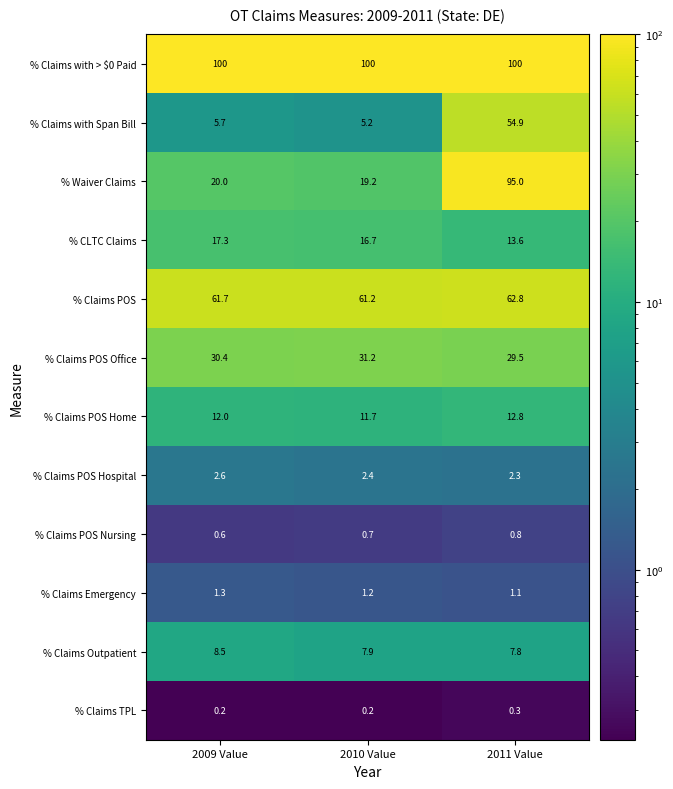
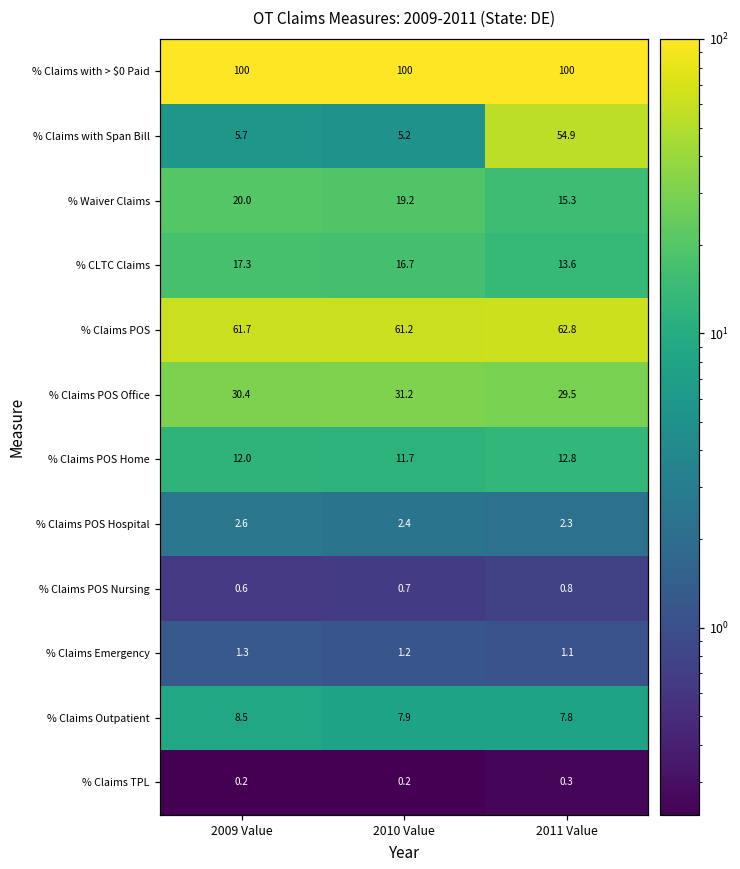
  {
    "% Claims with > $0 Paid": {
      "2009 Value": 100,
      "2010 Value": 100,
      "2011 Value": 100
    },
    "% Claims with Span Bill": {
      "2009 Value": 5.7,
      "2010 Value": 5.2,
      "2011 Value": 54.9
    },
    "% Waiver Claims": {
      "2009 Value": 20.0,
      "2010 Value": 19.2,
-     "2011 Value": 95.0
+     "2011 Value": 15.3
    },
    "% CLTC Claims": {
      "2009 Value": 17.3,
      "2010 Value": 16.7,
      "2011 Value": 13.6
    },
    "% Claims POS": {
      "2009 Value": 61.7,
      "2010 Value": 61.2,
      "2011 Value": 62.8
    },
    "% Claims POS Office": {
      "2009 Value": 30.4,
      "2010 Value": 31.2,
      "2011 Value": 29.5
    },
    "% Claims POS Home": {
      "2009 Value": 12.0,
      "2010 Value": 11.7,
      "2011 Value": 12.8
    },
    "% Claims POS Hospital": {
      "2009 Value": 2.6,
      "2010 Value": 2.4,
      "2011 Value": 2.3
    },
    "% Claims POS Nursing": {
      "2009 Value": 0.6,
      "2010 Value": 0.7,
      "2011 Value": 0.8
    },
    "% Claims Emergency": {
      "2009 Value": 1.3,
      "2010 Value": 1.2,
      "2011 Value": 1.1
    },
    "% Claims Outpatient": {
      "2009 Value": 8.5,
      "2010 Value": 7.9,
      "2011 Value": 7.8
    },
    "% Claims TPL": {
      "2009 Value": 0.2,
      "2010 Value": 0.2,
      "2011 Value": 0.3
    }
  }
